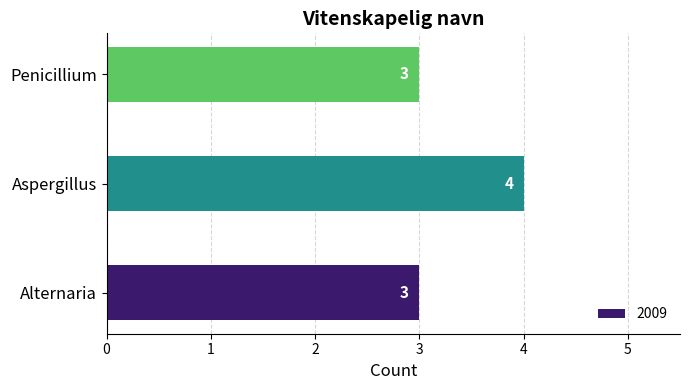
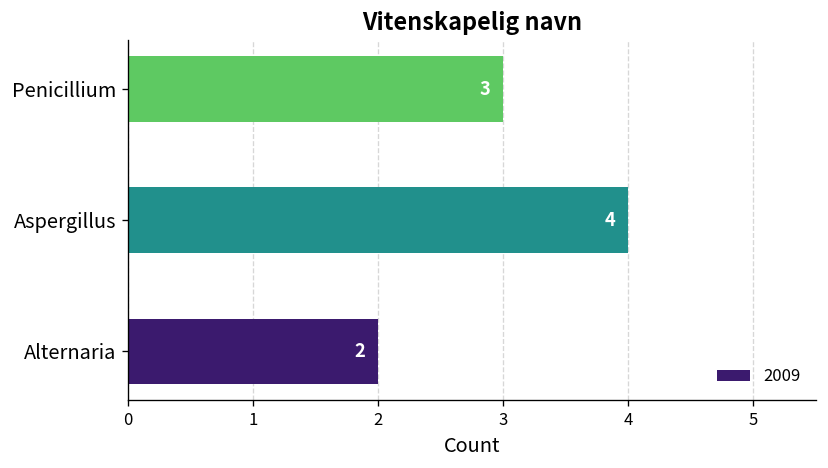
  {
    "Penicillium": 3,
    "Aspergillus": 4,
-   "Alternaria": 3
+   "Alternaria": 2
  }
